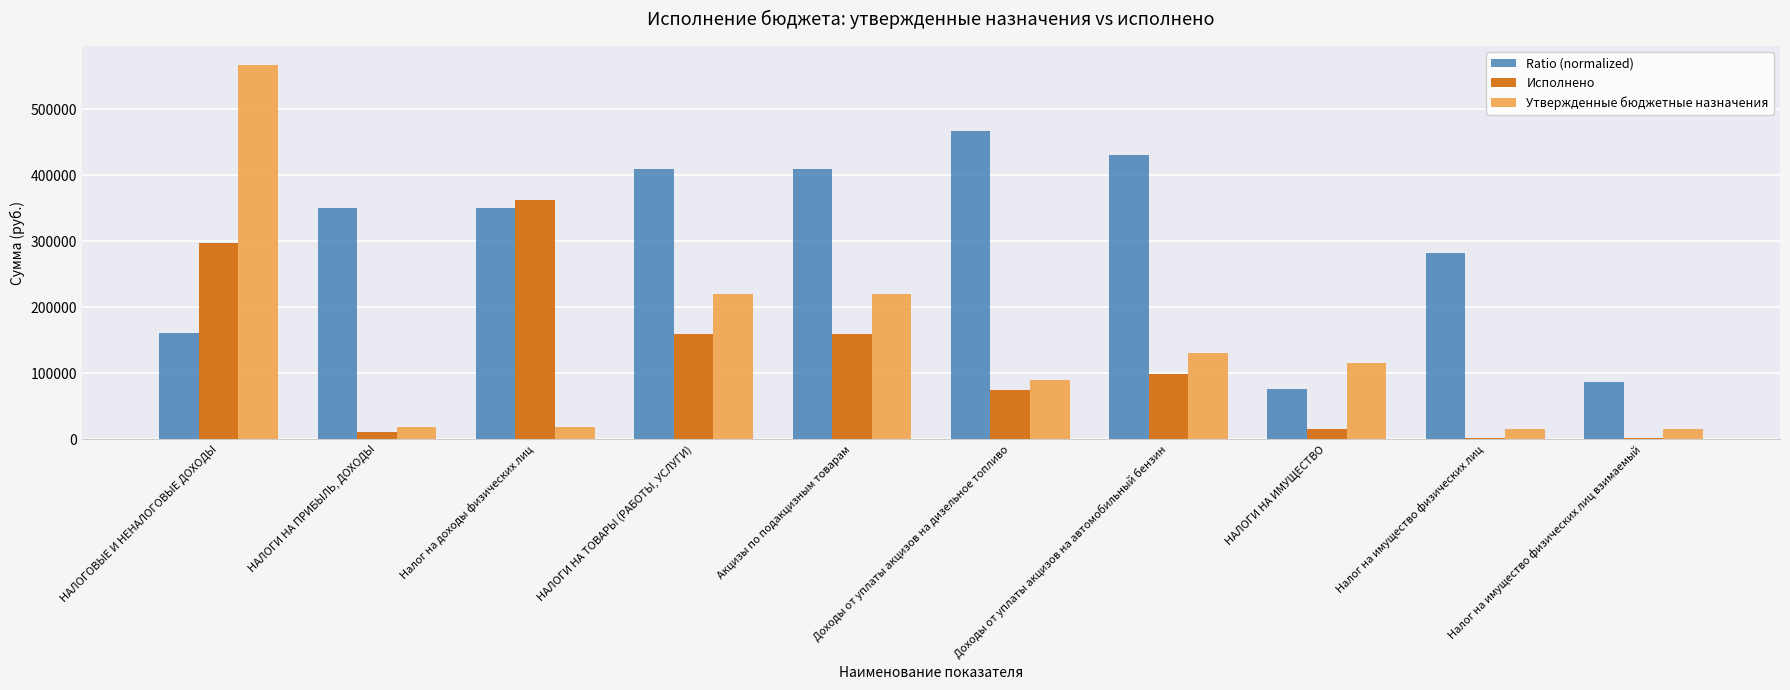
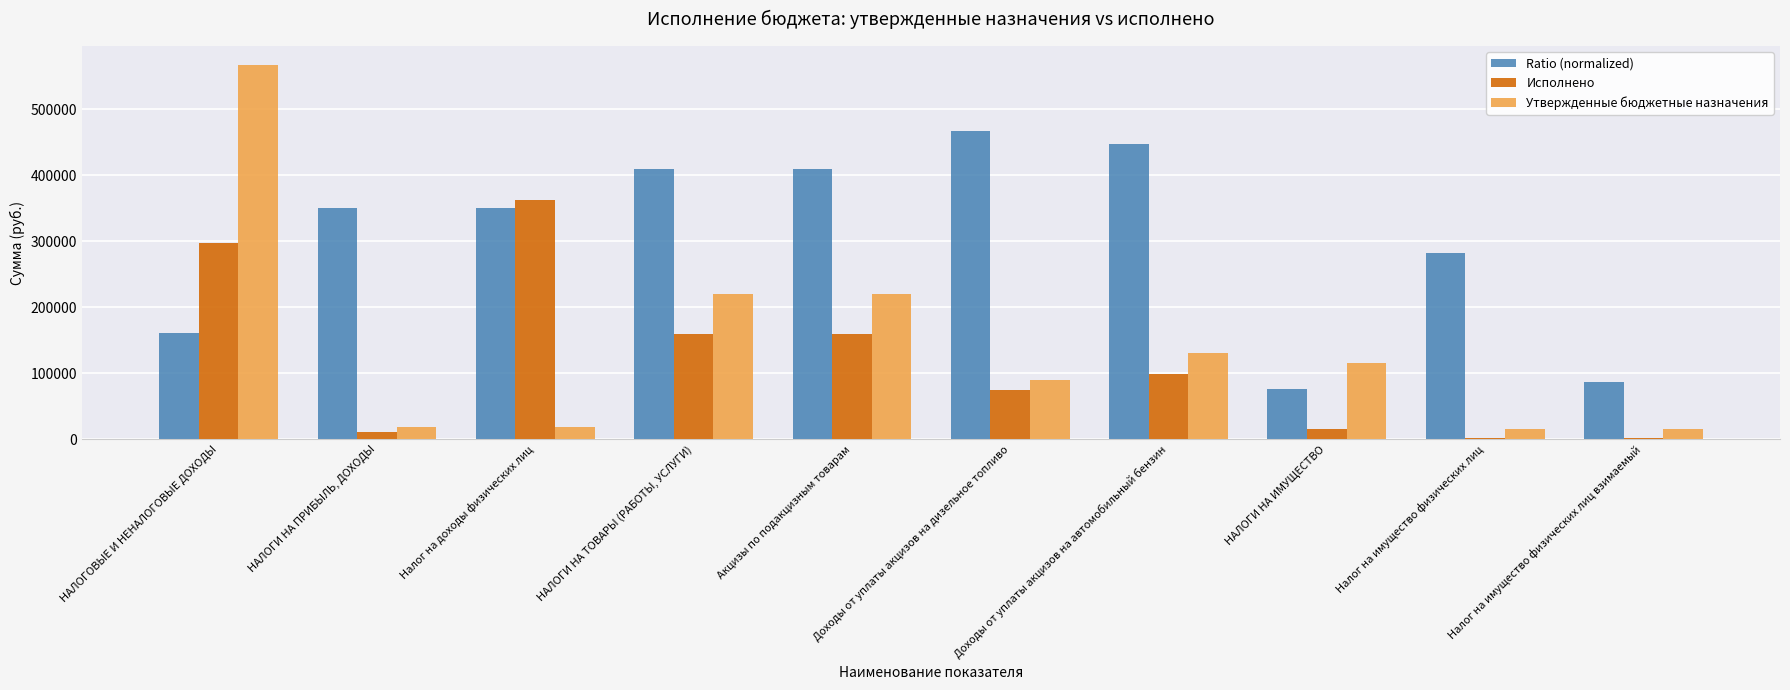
  {
    "Ratio (normalized)": {
      "НАЛОГОВЫЕ И НЕНАЛОГОВЫЕ ДОХОДЫ": 160000,
      "НАЛОГИ НА ПРИБЫЛЬ, ДОХОДЫ": 350000,
      "Налог на доходы физических лиц": 350000,
      "НАЛОГИ НА ТОВАРЫ (РАБОТЫ, УСЛУГИ)": 410000,
      "Акцизы по подакцизным товарам": 410000,
      "Доходы от уплаты акцизов на дизельное топливо": 470000,
-     "Доходы от уплаты акцизов на автомобильный бензин": 430000,
+     "Доходы от уплаты акцизов на автомобильный бензин": 450000,
      "НАЛОГИ НА ИМУЩЕСТВО": 80000,
      "Налог на имущество физических лиц": 280000,
      "Налог на имущество физических лиц взимаемый": 90000
    },
    "Исполнено": {
      "НАЛОГОВЫЕ И НЕНАЛОГОВЫЕ ДОХОДЫ": 300000,
      "НАЛОГИ НА ПРИБЫЛЬ, ДОХОДЫ": 10000,
      "Налог на доходы физических лиц": 360000,
      "НАЛОГИ НА ТОВАРЫ (РАБОТЫ, УСЛУГИ)": 160000,
      "Акцизы по подакцизным товарам": 160000,
      "Доходы от уплаты акцизов на дизельное топливо": 70000,
      "Доходы от уплаты акцизов на автомобильный бензин": 100000,
      "НАЛОГИ НА ИМУЩЕСТВО": 20000
    },
    "Утвержденные бюджетные назначения": {
      "НАЛОГОВЫЕ И НЕНАЛОГОВЫЕ ДОХОДЫ": 570000,
      "НАЛОГИ НА ПРИБЫЛЬ, ДОХОДЫ": 20000,
      "Налог на доходы физических лиц": 20000,
      "НАЛОГИ НА ТОВАРЫ (РАБОТЫ, УСЛУГИ)": 220000,
      "Акцизы по подакцизным товарам": 220000,
      "Доходы от уплаты акцизов на дизельное топливо": 90000,
      "Доходы от уплаты акцизов на автомобильный бензин": 130000,
      "НАЛОГИ НА ИМУЩЕСТВО": 120000,
      "Налог на имущество физических лиц": 20000,
      "Налог на имущество физических лиц взимаемый": 20000
    }
  }
